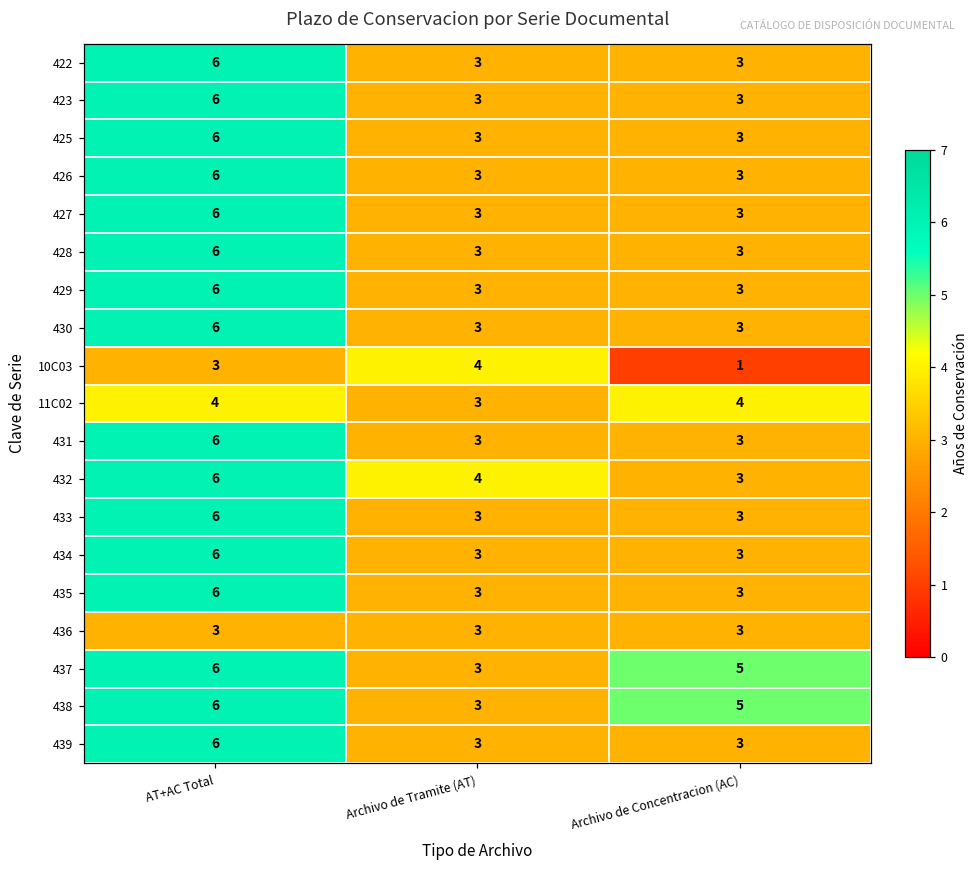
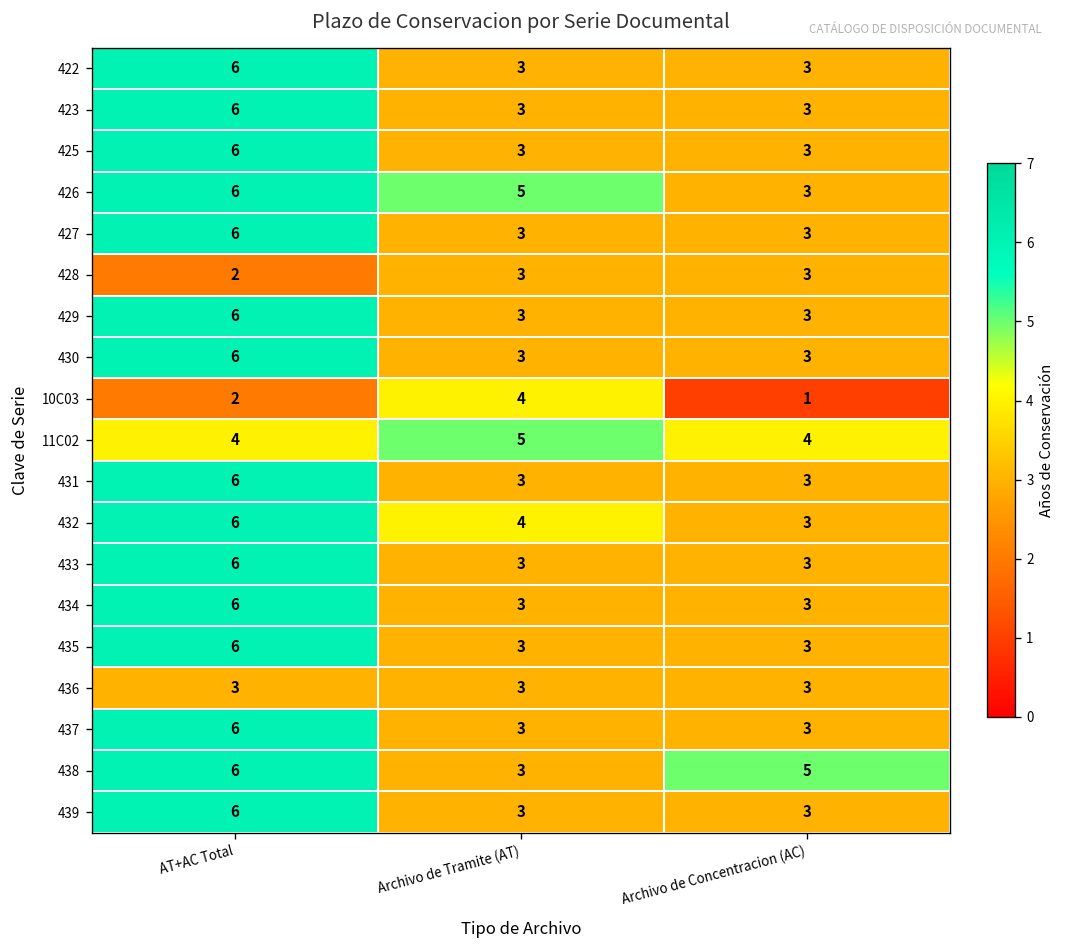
  {
    "422": {
      "AT+AC Total": 6,
      "Archivo de Tramite (AT)": 3,
      "Archivo de Concentracion (AC)": 3
    },
    "423": {
      "AT+AC Total": 6,
      "Archivo de Tramite (AT)": 3,
      "Archivo de Concentracion (AC)": 3
    },
    "425": {
      "AT+AC Total": 6,
      "Archivo de Tramite (AT)": 3,
      "Archivo de Concentracion (AC)": 3
    },
    "426": {
      "AT+AC Total": 6,
-     "Archivo de Tramite (AT)": 3,
+     "Archivo de Tramite (AT)": 5,
      "Archivo de Concentracion (AC)": 3
    },
    "427": {
      "AT+AC Total": 6,
      "Archivo de Tramite (AT)": 3,
      "Archivo de Concentracion (AC)": 3
    },
    "428": {
-     "AT+AC Total": 6,
+     "AT+AC Total": 2,
      "Archivo de Tramite (AT)": 3,
      "Archivo de Concentracion (AC)": 3
    },
    "429": {
      "AT+AC Total": 6,
      "Archivo de Tramite (AT)": 3,
      "Archivo de Concentracion (AC)": 3
    },
    "430": {
      "AT+AC Total": 6,
      "Archivo de Tramite (AT)": 3,
      "Archivo de Concentracion (AC)": 3
    },
    "10C03": {
-     "AT+AC Total": 3,
+     "AT+AC Total": 2,
      "Archivo de Tramite (AT)": 4,
      "Archivo de Concentracion (AC)": 1
    },
    "11C02": {
      "AT+AC Total": 4,
-     "Archivo de Tramite (AT)": 3,
+     "Archivo de Tramite (AT)": 5,
      "Archivo de Concentracion (AC)": 4
    },
    "431": {
      "AT+AC Total": 6,
      "Archivo de Tramite (AT)": 3,
      "Archivo de Concentracion (AC)": 3
    },
    "432": {
      "AT+AC Total": 6,
      "Archivo de Tramite (AT)": 4,
      "Archivo de Concentracion (AC)": 3
    },
    "433": {
      "AT+AC Total": 6,
      "Archivo de Tramite (AT)": 3,
      "Archivo de Concentracion (AC)": 3
    },
    "434": {
      "AT+AC Total": 6,
      "Archivo de Tramite (AT)": 3,
      "Archivo de Concentracion (AC)": 3
    },
    "435": {
      "AT+AC Total": 6,
      "Archivo de Tramite (AT)": 3,
      "Archivo de Concentracion (AC)": 3
    },
    "436": {
      "AT+AC Total": 3,
      "Archivo de Tramite (AT)": 3,
      "Archivo de Concentracion (AC)": 3
    },
    "437": {
      "AT+AC Total": 6,
      "Archivo de Tramite (AT)": 3,
-     "Archivo de Concentracion (AC)": 5
+     "Archivo de Concentracion (AC)": 3
    },
    "438": {
      "AT+AC Total": 6,
      "Archivo de Tramite (AT)": 3,
      "Archivo de Concentracion (AC)": 5
    },
    "439": {
      "AT+AC Total": 6,
      "Archivo de Tramite (AT)": 3,
      "Archivo de Concentracion (AC)": 3
    }
  }
